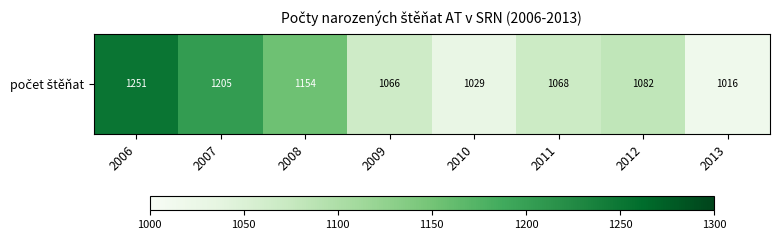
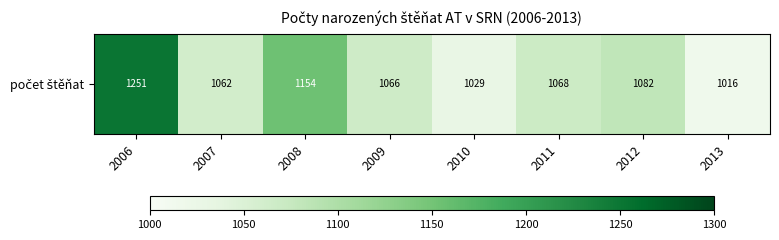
  {
    "počet štěňat": {
      "2006": 1251,
-     "2007": 1205,
+     "2007": 1062,
      "2008": 1154,
      "2009": 1066,
      "2010": 1029,
      "2011": 1068,
      "2012": 1082,
      "2013": 1016
    }
  }
